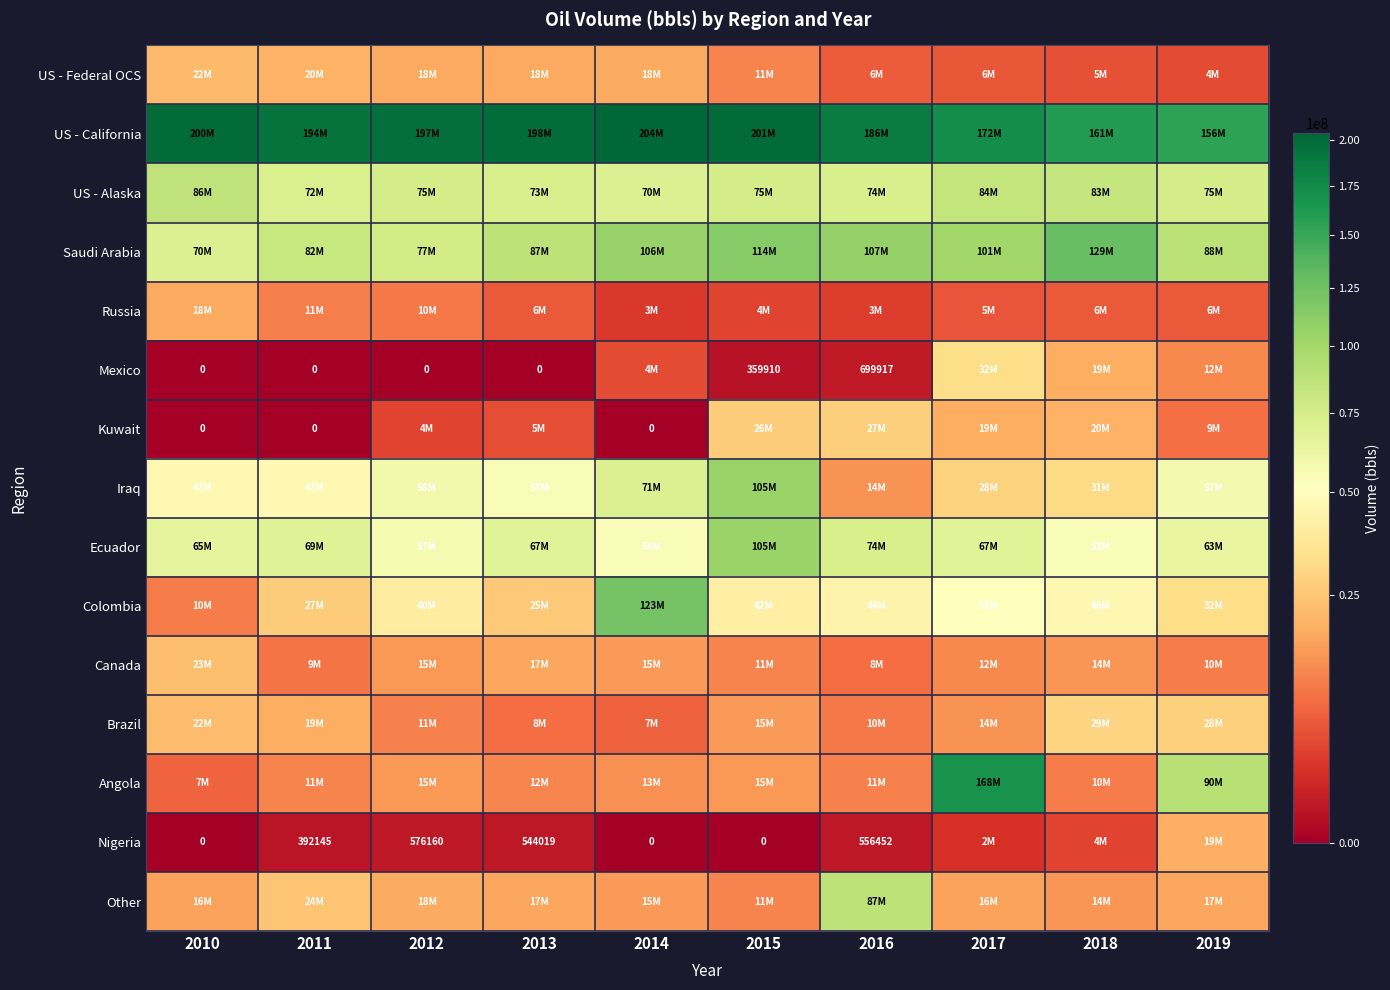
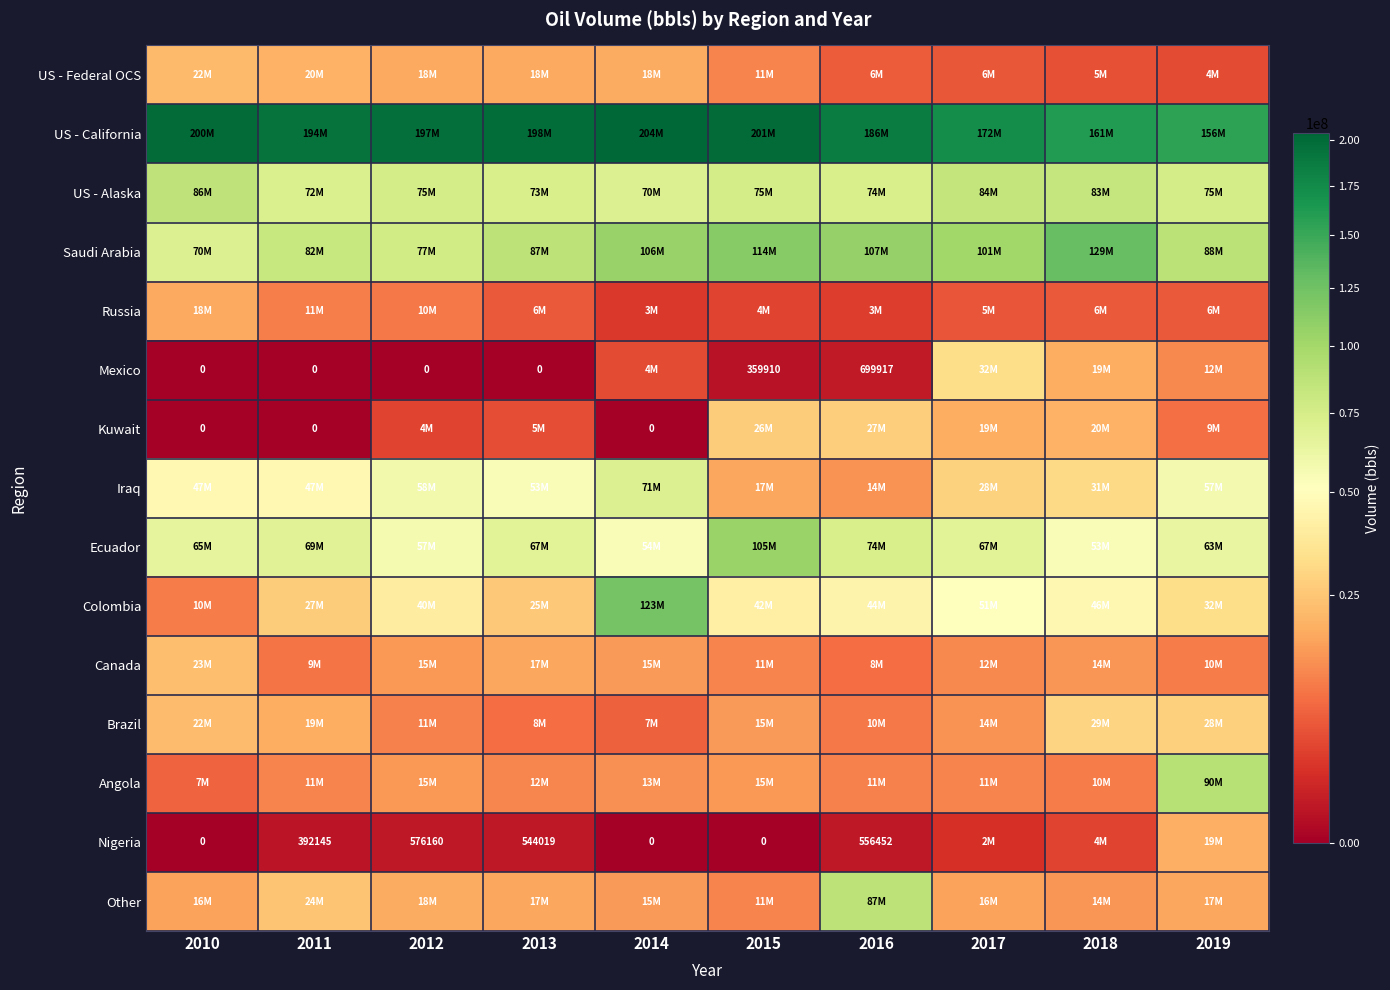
  {
    "US - Federal OCS": {
      "2010": "22M",
      "2011": "20M",
      "2012": "18M",
      "2013": "18M",
      "2014": "18M",
      "2015": "11M",
      "2016": "6M",
      "2017": "6M",
      "2018": "5M",
      "2019": "4M"
    },
    "US - California": {
      "2010": "200M",
      "2011": "194M",
      "2012": "197M",
      "2013": "198M",
      "2014": "204M",
      "2015": "201M",
      "2016": "186M",
      "2017": "172M",
      "2018": "161M",
      "2019": "156M"
    },
    "US - Alaska": {
      "2010": "86M",
      "2011": "72M",
      "2012": "75M",
      "2013": "73M",
      "2014": "70M",
      "2015": "75M",
      "2016": "74M",
      "2017": "84M",
      "2018": "83M",
      "2019": "75M"
    },
    "Saudi Arabia": {
      "2010": "70M",
      "2011": "82M",
      "2012": "77M",
      "2013": "87M",
      "2014": "106M",
      "2015": "114M",
      "2016": "107M",
      "2017": "101M",
      "2018": "129M",
      "2019": "88M"
    },
    "Russia": {
      "2010": "18M",
      "2011": "11M",
      "2012": "10M",
      "2013": "6M",
      "2014": "3M",
      "2015": "4M",
      "2016": "3M",
      "2017": "5M",
      "2018": "6M",
      "2019": "6M"
    },
    "Mexico": {
      "2010": "0",
      "2011": "0",
      "2012": "0",
      "2013": "0",
      "2014": "4M",
      "2015": "359910",
      "2016": "699917",
      "2017": "32M",
      "2018": "19M",
      "2019": "12M"
    },
    "Kuwait": {
      "2010": "0",
      "2011": "0",
      "2012": "4M",
      "2013": "5M",
      "2014": "0",
      "2015": "26M",
      "2016": "27M",
      "2017": "19M",
      "2018": "20M",
      "2019": "9M"
    },
    "Iraq": {
      "2010": "47M",
      "2011": "47M",
      "2012": "58M",
      "2013": "53M",
      "2014": "71M",
-     "2015": "105M",
+     "2015": "17M",
      "2016": "14M",
      "2017": "28M",
      "2018": "31M",
      "2019": "57M"
    },
    "Ecuador": {
      "2010": "65M",
      "2011": "69M",
      "2012": "57M",
      "2013": "67M",
      "2014": "54M",
      "2015": "105M",
      "2016": "74M",
      "2017": "67M",
      "2018": "53M",
      "2019": "63M"
    },
    "Colombia": {
      "2010": "10M",
      "2011": "27M",
      "2012": "40M",
      "2013": "25M",
      "2014": "123M",
      "2015": "42M",
      "2016": "44M",
      "2017": "51M",
      "2018": "46M",
      "2019": "32M"
    },
    "Canada": {
      "2010": "23M",
      "2011": "9M",
      "2012": "15M",
      "2013": "17M",
      "2014": "15M",
      "2015": "11M",
      "2016": "8M",
      "2017": "12M",
      "2018": "14M",
      "2019": "10M"
    },
    "Brazil": {
      "2010": "22M",
      "2011": "19M",
      "2012": "11M",
      "2013": "8M",
      "2014": "7M",
      "2015": "15M",
      "2016": "10M",
      "2017": "14M",
      "2018": "29M",
      "2019": "28M"
    },
    "Angola": {
      "2010": "7M",
      "2011": "11M",
      "2012": "15M",
      "2013": "12M",
      "2014": "13M",
      "2015": "15M",
      "2016": "11M",
-     "2017": "168M",
+     "2017": "11M",
      "2018": "10M",
      "2019": "90M"
    },
    "Nigeria": {
      "2010": "0",
      "2011": "392145",
      "2012": "576160",
      "2013": "544019",
      "2014": "0",
      "2015": "0",
      "2016": "556452",
      "2017": "2M",
      "2018": "4M",
      "2019": "19M"
    },
    "Other": {
      "2010": "16M",
      "2011": "24M",
      "2012": "18M",
      "2013": "17M",
      "2014": "15M",
      "2015": "11M",
      "2016": "87M",
      "2017": "16M",
      "2018": "14M",
      "2019": "17M"
    }
  }
